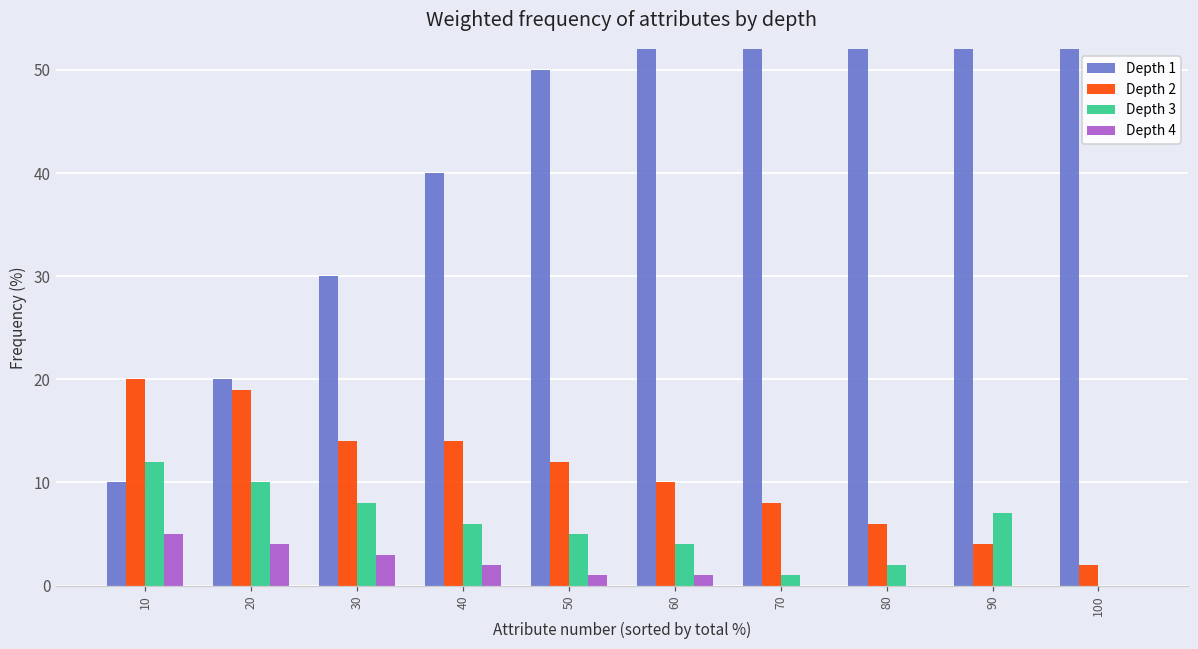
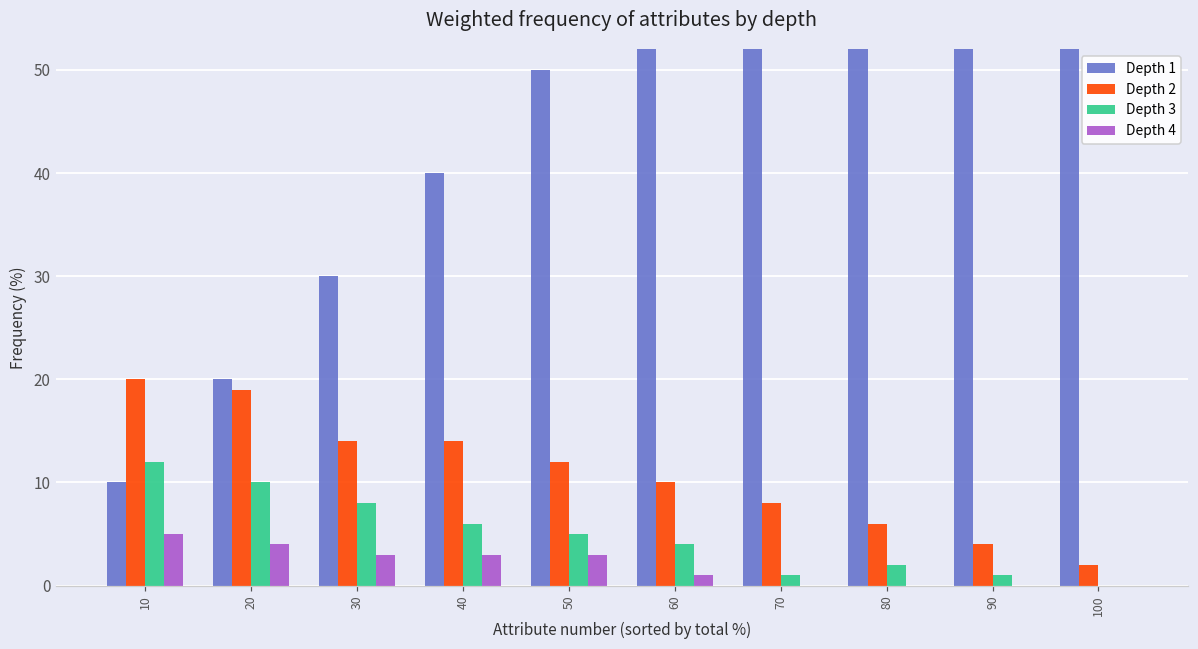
  {
    "Depth 1": {
      "10": 10,
      "20": 20,
      "30": 30,
      "40": 40,
      "50": 50
    },
    "Depth 2": {
      "10": 20,
      "20": 19,
      "30": 14,
      "40": 14,
      "50": 12,
      "60": 10,
      "70": 8,
      "80": 6,
      "90": 4,
      "100": 2
    },
    "Depth 3": {
      "10": 12,
      "20": 10,
      "30": 8,
      "40": 6,
      "50": 5,
      "60": 4,
      "70": 1,
      "80": 2,
-     "90": 7,
+     "90": 1,
      "100": 0
    },
    "Depth 4": {
      "10": 5,
      "20": 4,
      "30": 3,
-     "40": 2,
-     "50": 1,
+     "40": 3,
+     "50": 3,
      "60": 1,
      "70": 0,
      "80": 0,
      "90": 0,
      "100": 0
    }
  }
